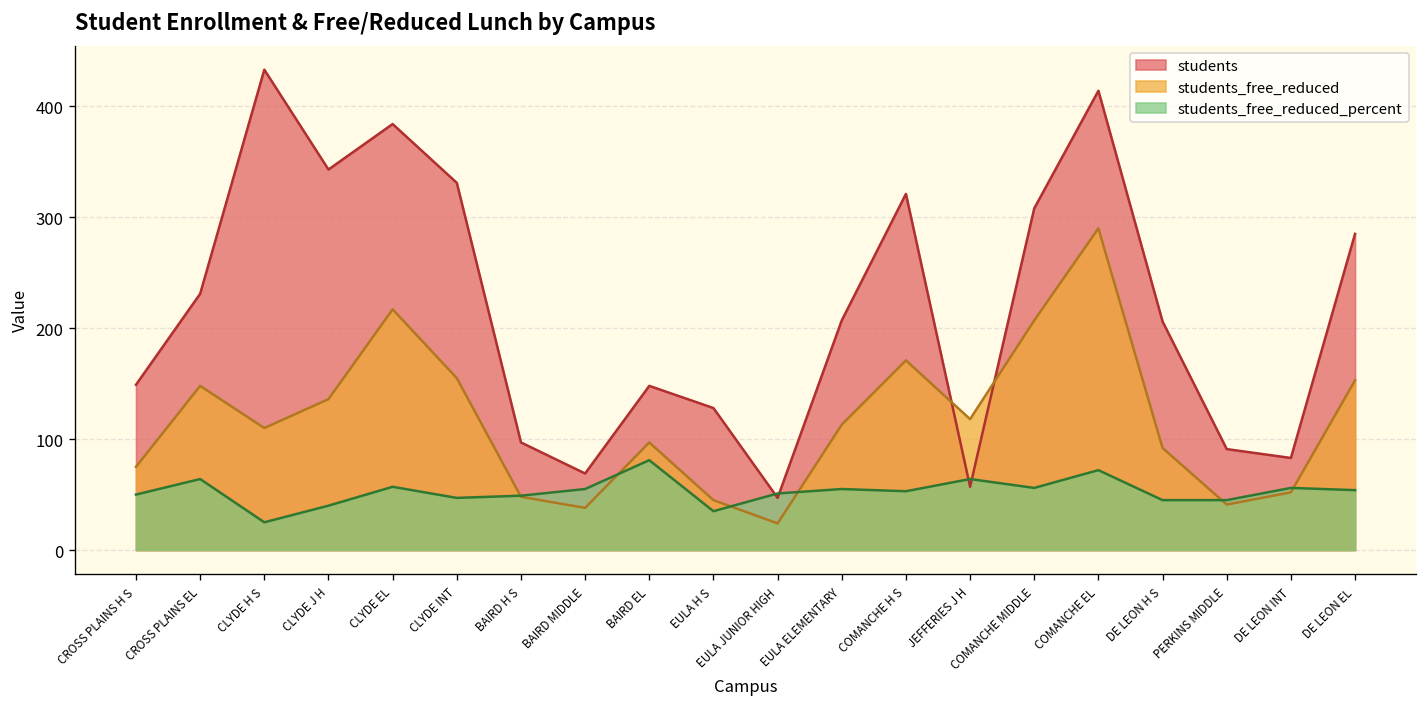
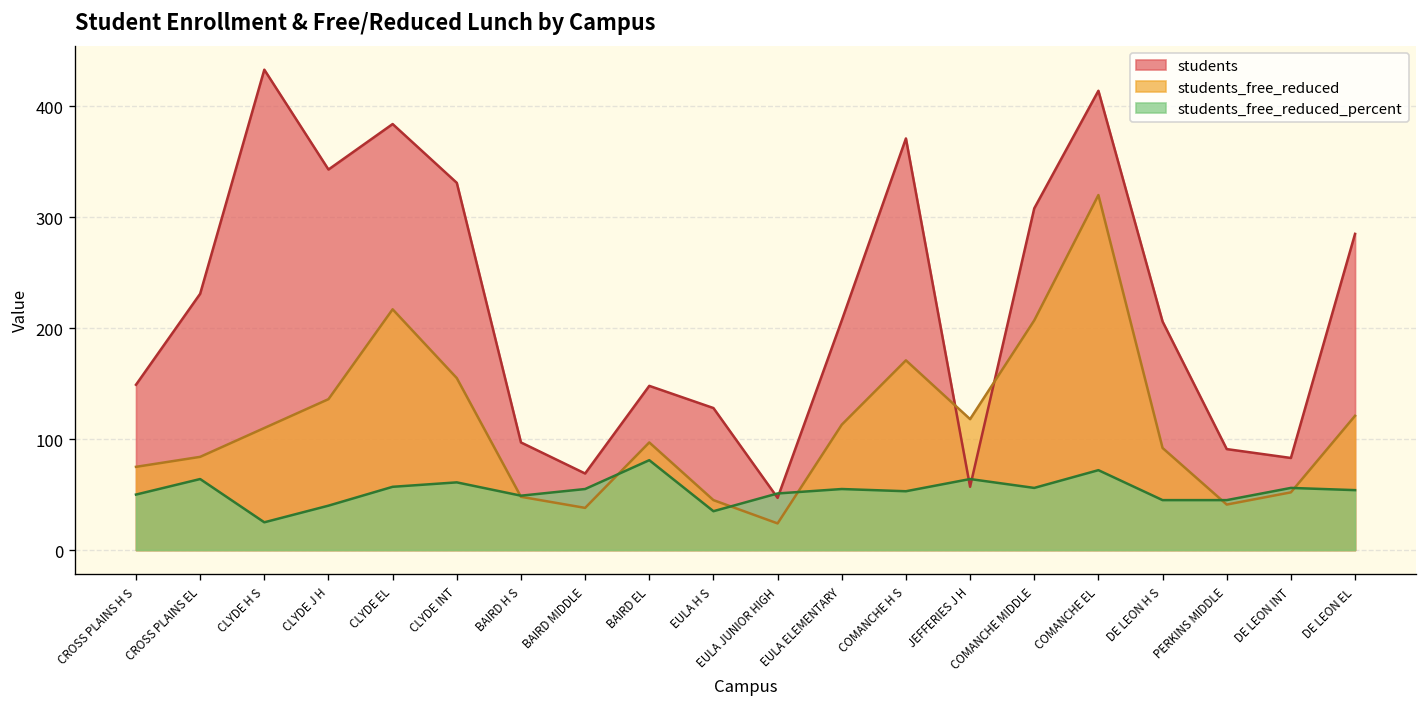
  {
    "students": {
      "CROSS PLAINS H S": 150,
      "CROSS PLAINS EL": 230,
      "CLYDE H S": 430,
      "CLYDE J H": 340,
      "CLYDE EL": 380,
      "CLYDE INT": 330,
      "BAIRD H S": 100,
      "BAIRD MIDDLE": 70,
      "BAIRD EL": 150,
      "EULA H S": 130,
      "EULA JUNIOR HIGH": 50,
      "EULA ELEMENTARY": 210,
-     "COMANCHE H S": 320,
+     "COMANCHE H S": 370,
      "JEFFERIES J H": 60,
      "COMANCHE MIDDLE": 310,
      "COMANCHE EL": 410,
      "DE LEON H S": 210,
      "PERKINS MIDDLE": 90,
      "DE LEON INT": 80,
      "DE LEON EL": 290
    },
    "students_free_reduced": {
      "CROSS PLAINS H S": 80,
-     "CROSS PLAINS EL": 150,
+     "CROSS PLAINS EL": 80,
      "CLYDE H S": 110,
      "CLYDE J H": 140,
      "CLYDE EL": 220,
      "CLYDE INT": 160,
      "BAIRD MIDDLE": 40,
      "BAIRD EL": 100,
      "EULA H S": 50,
      "EULA JUNIOR HIGH": 20,
      "EULA ELEMENTARY": 110,
      "COMANCHE H S": 170,
      "JEFFERIES J H": 120,
      "COMANCHE MIDDLE": 210,
-     "COMANCHE EL": 290,
+     "COMANCHE EL": 320,
      "DE LEON H S": 90,
      "PERKINS MIDDLE": 40,
      "DE LEON INT": 50,
-     "DE LEON EL": 150
+     "DE LEON EL": 120
    },
    "students_free_reduced_percent": {
      "CROSS PLAINS H S": 50,
      "CROSS PLAINS EL": 60,
      "CLYDE H S": 30,
      "CLYDE J H": 40,
      "CLYDE EL": 60,
-     "CLYDE INT": 50,
+     "CLYDE INT": 60,
      "BAIRD MIDDLE": 60,
      "BAIRD EL": 80,
      "EULA H S": 40,
      "EULA JUNIOR HIGH": 50,
      "EULA ELEMENTARY": 60,
      "COMANCHE H S": 50,
      "JEFFERIES J H": 60,
      "COMANCHE MIDDLE": 60,
      "COMANCHE EL": 70,
      "DE LEON H S": 50,
      "PERKINS MIDDLE": 50,
      "DE LEON INT": 60,
      "DE LEON EL": 50
    }
  }
